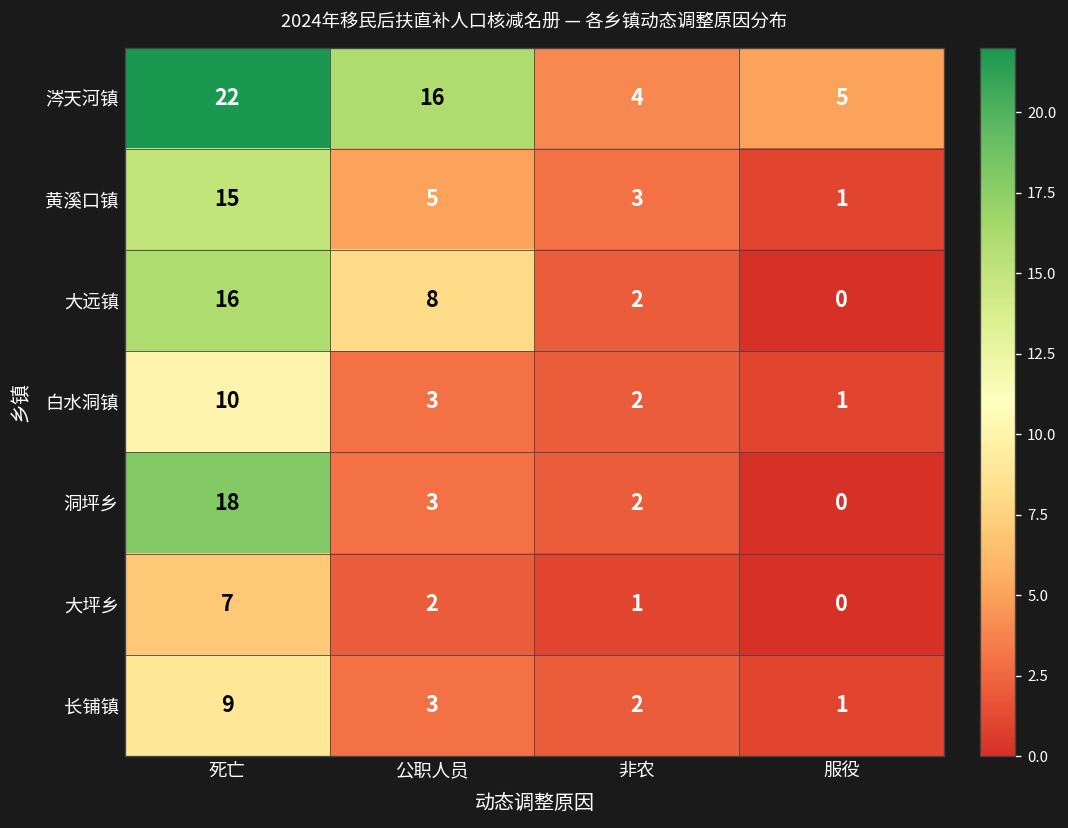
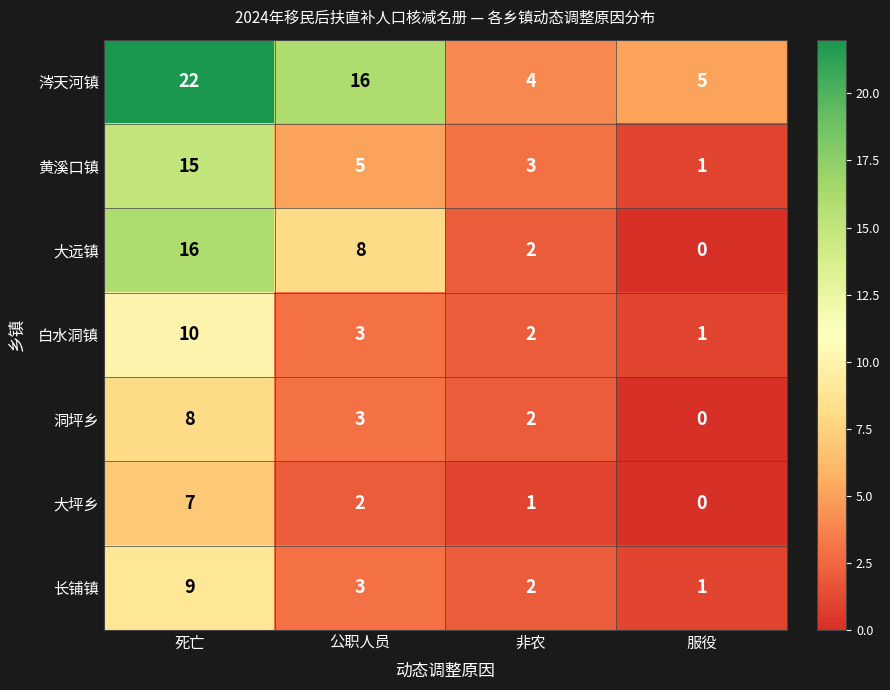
  {
    "涔天河镇": {
      "死亡": 22,
      "公职人员": 16,
      "非农": 4,
      "服役": 5
    },
    "黄溪口镇": {
      "死亡": 15,
      "公职人员": 5,
      "非农": 3,
      "服役": 1
    },
    "大远镇": {
      "死亡": 16,
      "公职人员": 8,
      "非农": 2,
      "服役": 0
    },
    "白水洞镇": {
      "死亡": 10,
      "公职人员": 3,
      "非农": 2,
      "服役": 1
    },
    "洞坪乡": {
-     "死亡": 18,
+     "死亡": 8,
      "公职人员": 3,
      "非农": 2,
      "服役": 0
    },
    "大坪乡": {
      "死亡": 7,
      "公职人员": 2,
      "非农": 1,
      "服役": 0
    },
    "长铺镇": {
      "死亡": 9,
      "公职人员": 3,
      "非农": 2,
      "服役": 1
    }
  }
